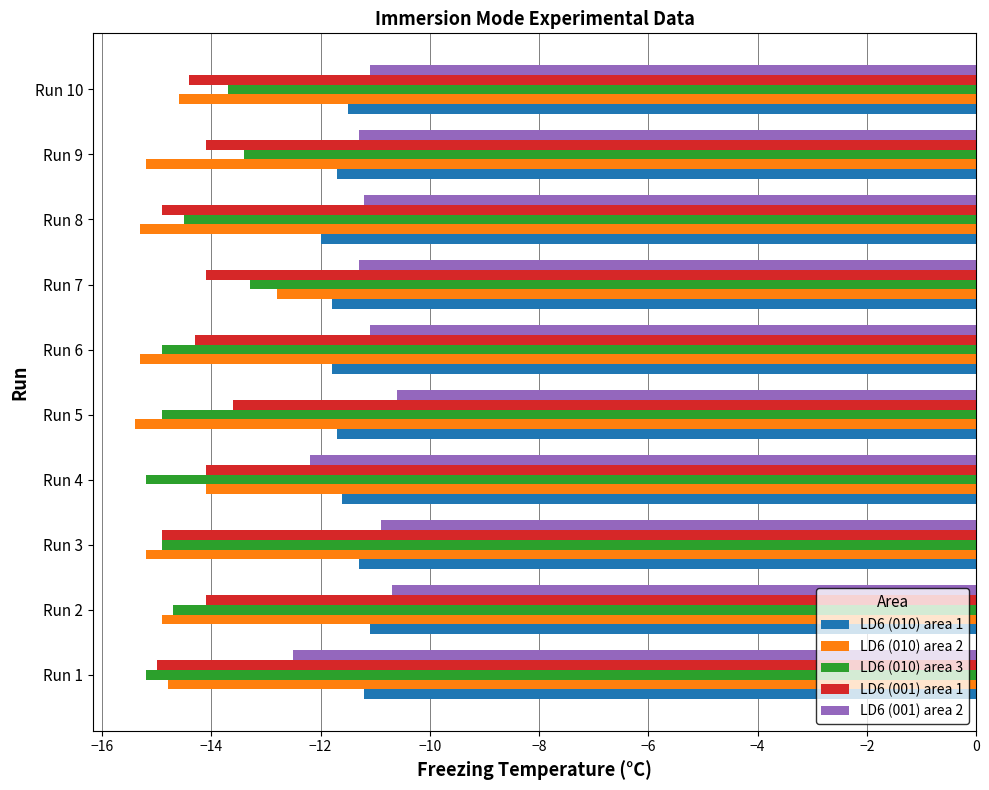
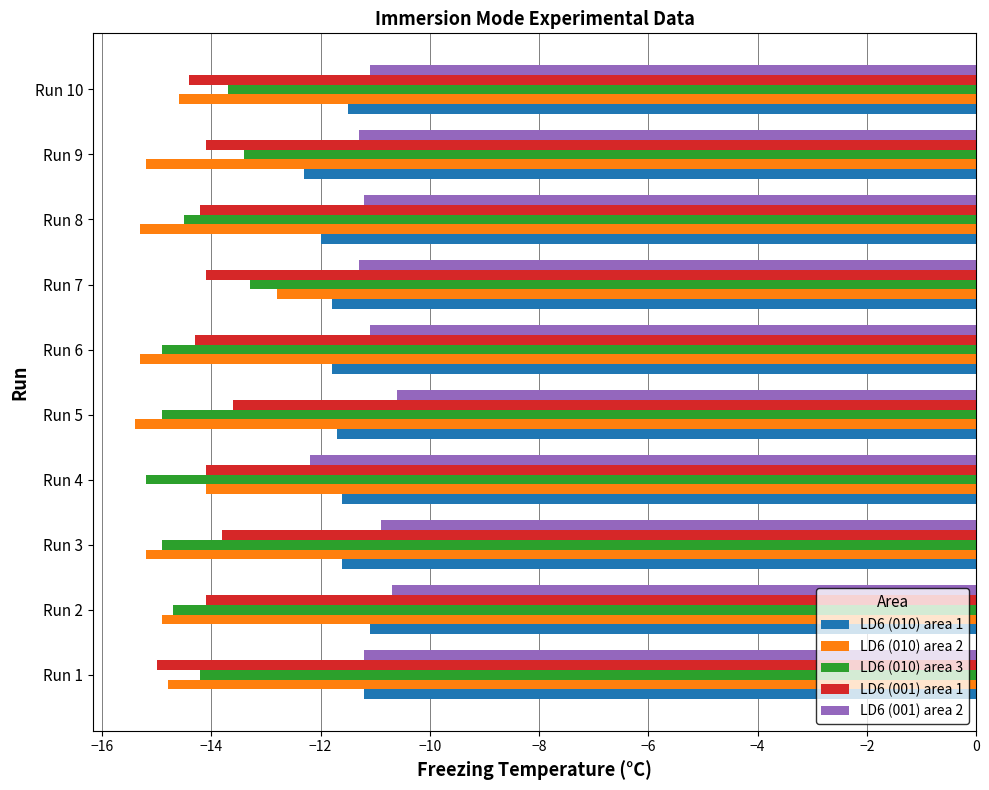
  {
    "LD6 (010) area 1": {
      "Run 10": -11.5,
-     "Run 9": -11.7,
+     "Run 9": -12.3,
      "Run 8": -12.0,
      "Run 7": -11.8,
      "Run 6": -11.8,
      "Run 5": -11.7,
      "Run 4": -11.6,
-     "Run 3": -11.3,
+     "Run 3": -11.6,
      "Run 2": -11.1,
      "Run 1": -11.2
    },
    "LD6 (010) area 2": {
      "Run 10": -14.6,
      "Run 9": -15.2,
      "Run 8": -15.3,
      "Run 7": -12.8,
      "Run 6": -15.3,
      "Run 5": -15.4,
      "Run 4": -14.1,
      "Run 3": -15.2,
      "Run 2": -14.9,
      "Run 1": -14.8
    },
    "LD6 (010) area 3": {
      "Run 10": -13.7,
      "Run 9": -13.4,
      "Run 8": -14.5,
      "Run 7": -13.3,
      "Run 6": -14.9,
      "Run 5": -14.9,
      "Run 4": -15.2,
      "Run 3": -14.9,
      "Run 2": -14.7,
-     "Run 1": -15.2
+     "Run 1": -14.2
    },
    "LD6 (001) area 1": {
      "Run 10": -14.4,
      "Run 9": -14.1,
-     "Run 8": -14.9,
+     "Run 8": -14.2,
      "Run 7": -14.1,
      "Run 6": -14.3,
      "Run 5": -13.6,
      "Run 4": -14.1,
-     "Run 3": -14.9,
+     "Run 3": -13.8,
      "Run 2": -14.1,
      "Run 1": -15.0
    },
    "LD6 (001) area 2": {
      "Run 10": -11.1,
      "Run 9": -11.3,
      "Run 8": -11.2,
      "Run 7": -11.3,
      "Run 6": -11.1,
      "Run 5": -10.6,
      "Run 4": -12.2,
      "Run 3": -10.9,
      "Run 2": -10.7,
-     "Run 1": -12.5
+     "Run 1": -11.2
    }
  }
